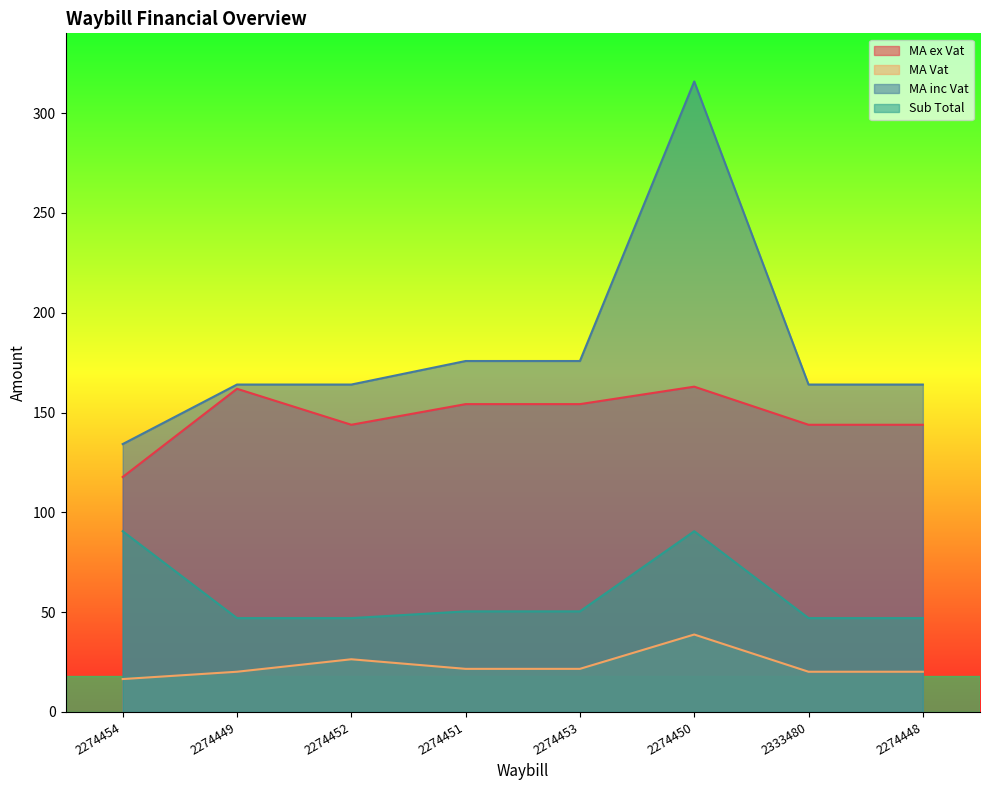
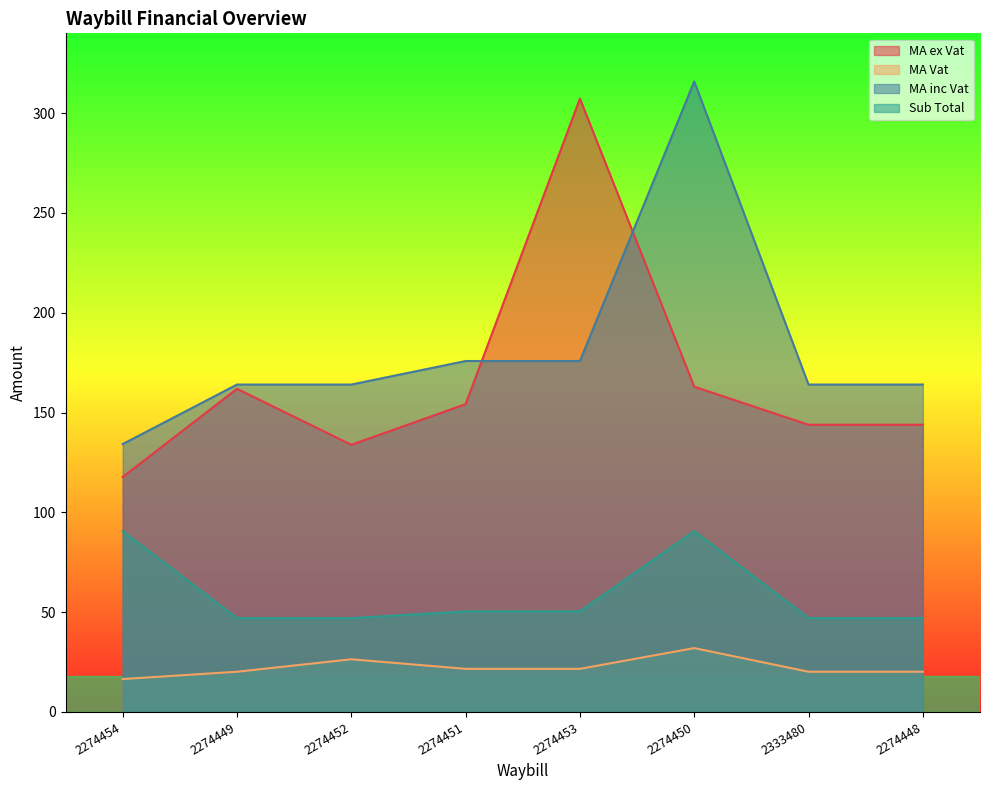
  {
    "MA ex Vat": {
      "2274454": 118,
      "2274449": 162,
-     "2274452": 144,
+     "2274452": 134,
      "2274451": 154,
-     "2274453": 154,
+     "2274453": 307,
      "2274450": 163,
      "2333480": 144,
      "2274448": 144
    },
    "MA Vat": {
      "2274449": 20,
      "2274452": 26,
      "2274451": 22,
      "2274453": 22,
-     "2274450": 39,
+     "2274450": 32,
      "2333480": 20,
      "2274448": 20
    }
  }
